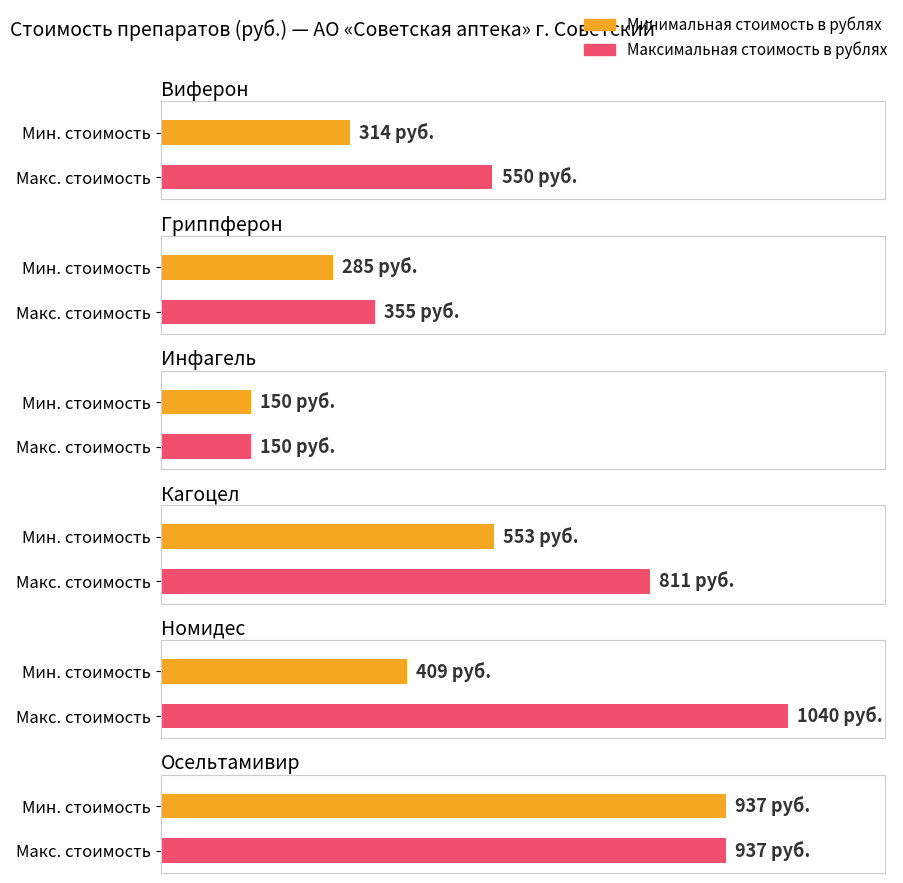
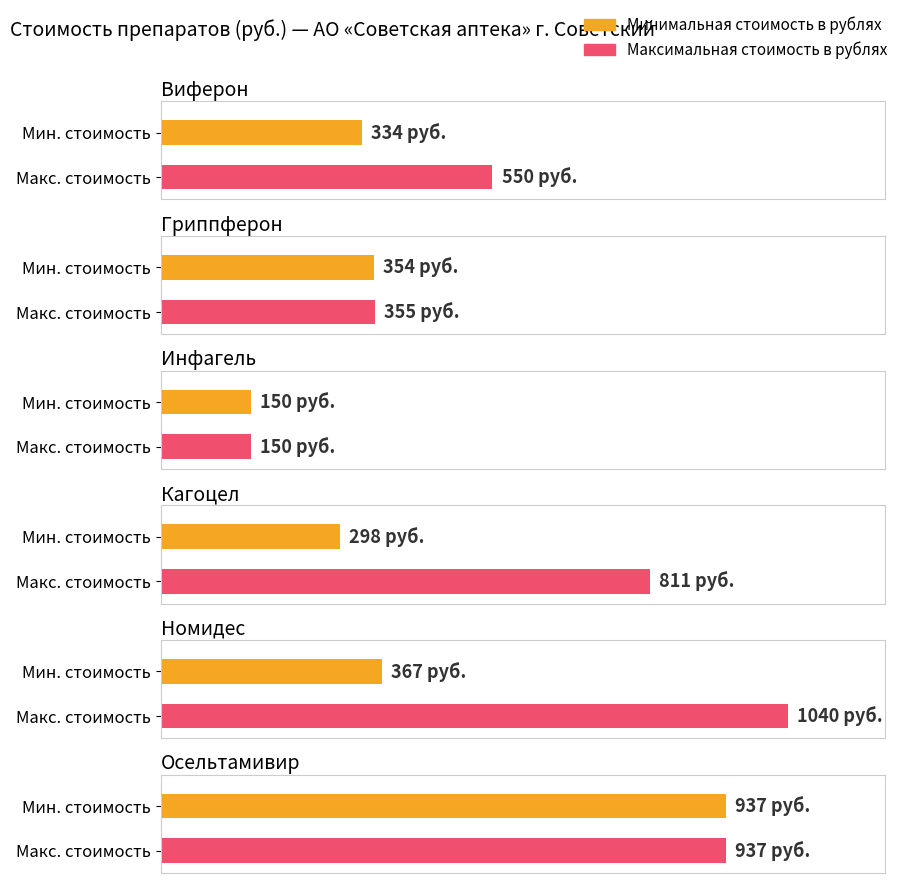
  {
    "Виферон": {
-     "Мин. стоимость": 314,
+     "Мин. стоимость": 334,
      "Макс. стоимость": 550
    },
    "Гриппферон": {
-     "Мин. стоимость": 285,
+     "Мин. стоимость": 354,
      "Макс. стоимость": 355
    },
    "Инфагель": {
      "Мин. стоимость": 150,
      "Макс. стоимость": 150
    },
    "Кагоцел": {
-     "Мин. стоимость": 553,
+     "Мин. стоимость": 298,
      "Макс. стоимость": 811
    },
    "Номидес": {
-     "Мин. стоимость": 409,
+     "Мин. стоимость": 367,
      "Макс. стоимость": 1040
    },
    "Осельтамивир": {
      "Мин. стоимость": 937,
      "Макс. стоимость": 937
    }
  }
